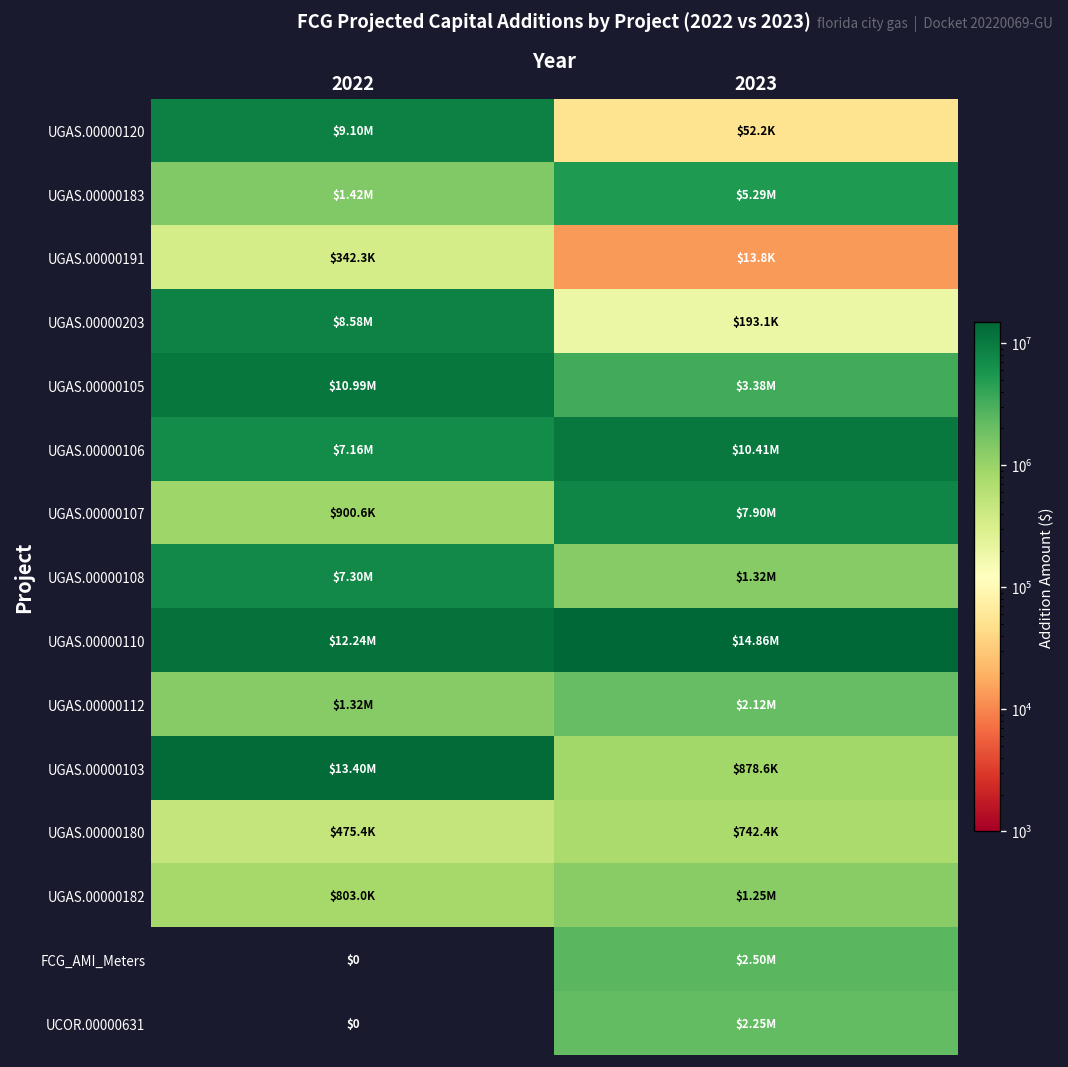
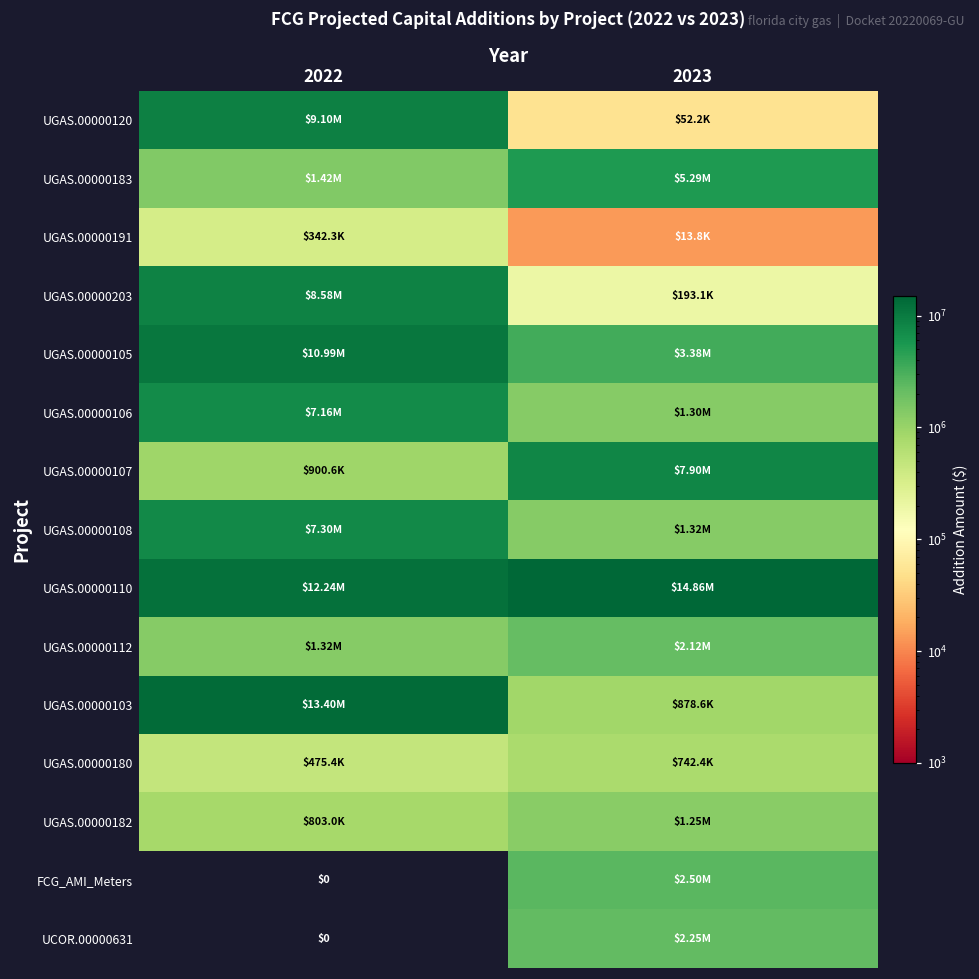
  {
    "UGAS.00000120": {
      "2022": "$9.10M",
      "2023": "$52.2K"
    },
    "UGAS.00000183": {
      "2022": "$1.42M",
      "2023": "$5.29M"
    },
    "UGAS.00000191": {
      "2022": "$342.3K",
      "2023": "$13.8K"
    },
    "UGAS.00000203": {
      "2022": "$8.58M",
      "2023": "$193.1K"
    },
    "UGAS.00000105": {
      "2022": "$10.99M",
      "2023": "$3.38M"
    },
    "UGAS.00000106": {
      "2022": "$7.16M",
-     "2023": "$10.41M"
+     "2023": "$1.30M"
    },
    "UGAS.00000107": {
      "2022": "$900.6K",
      "2023": "$7.90M"
    },
    "UGAS.00000108": {
      "2022": "$7.30M",
      "2023": "$1.32M"
    },
    "UGAS.00000110": {
      "2022": "$12.24M",
      "2023": "$14.86M"
    },
    "UGAS.00000112": {
      "2022": "$1.32M",
      "2023": "$2.12M"
    },
    "UGAS.00000103": {
      "2022": "$13.40M",
      "2023": "$878.6K"
    },
    "UGAS.00000180": {
      "2022": "$475.4K",
      "2023": "$742.4K"
    },
    "UGAS.00000182": {
      "2022": "$803.0K",
      "2023": "$1.25M"
    },
    "FCG_AMI_Meters": {
      "2022": "$0",
      "2023": "$2.50M"
    },
    "UCOR.00000631": {
      "2022": "$0",
      "2023": "$2.25M"
    }
  }
